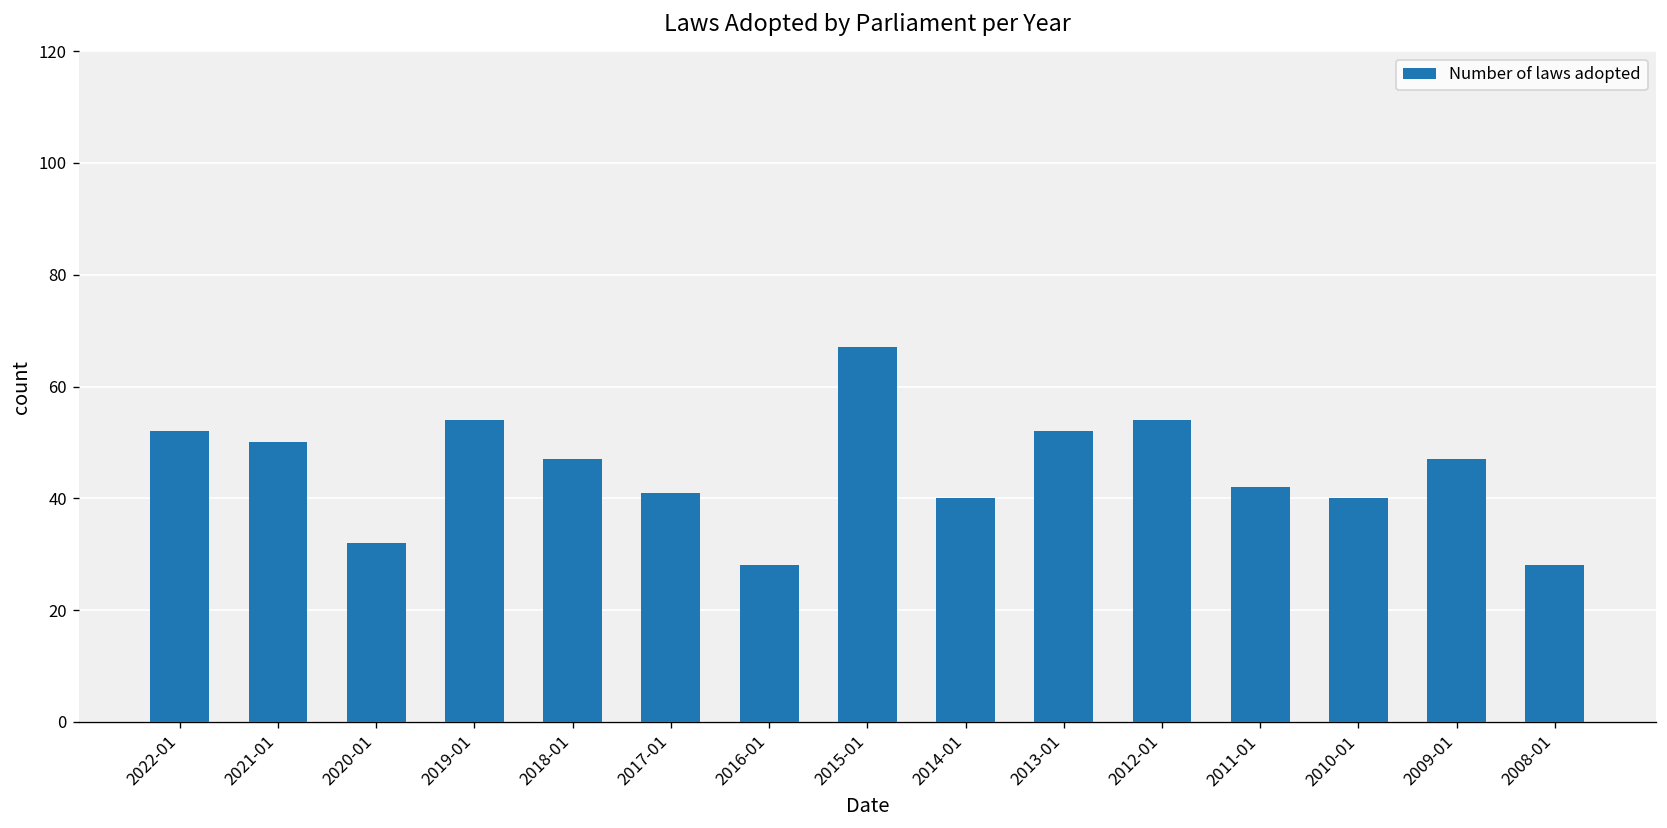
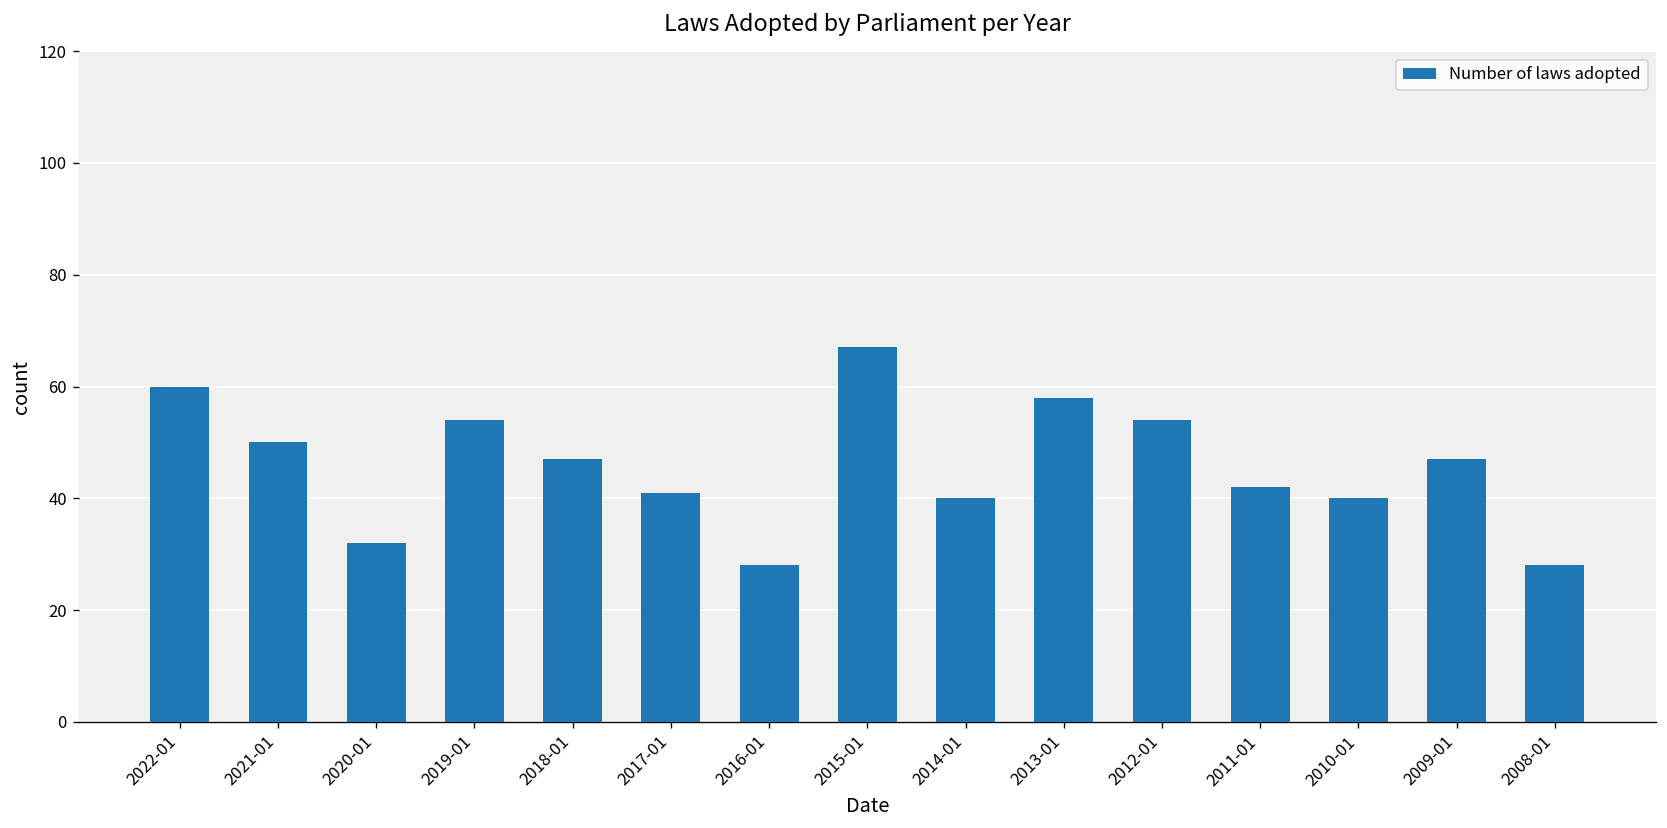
  {
-   "2022-01": 52,
+   "2022-01": 60,
    "2021-01": 50,
    "2020-01": 32,
    "2019-01": 54,
    "2018-01": 47,
    "2017-01": 41,
    "2016-01": 28,
    "2015-01": 67,
    "2014-01": 40,
-   "2013-01": 52,
+   "2013-01": 58,
    "2012-01": 54,
    "2011-01": 42,
    "2010-01": 40,
    "2009-01": 47,
    "2008-01": 28
  }
